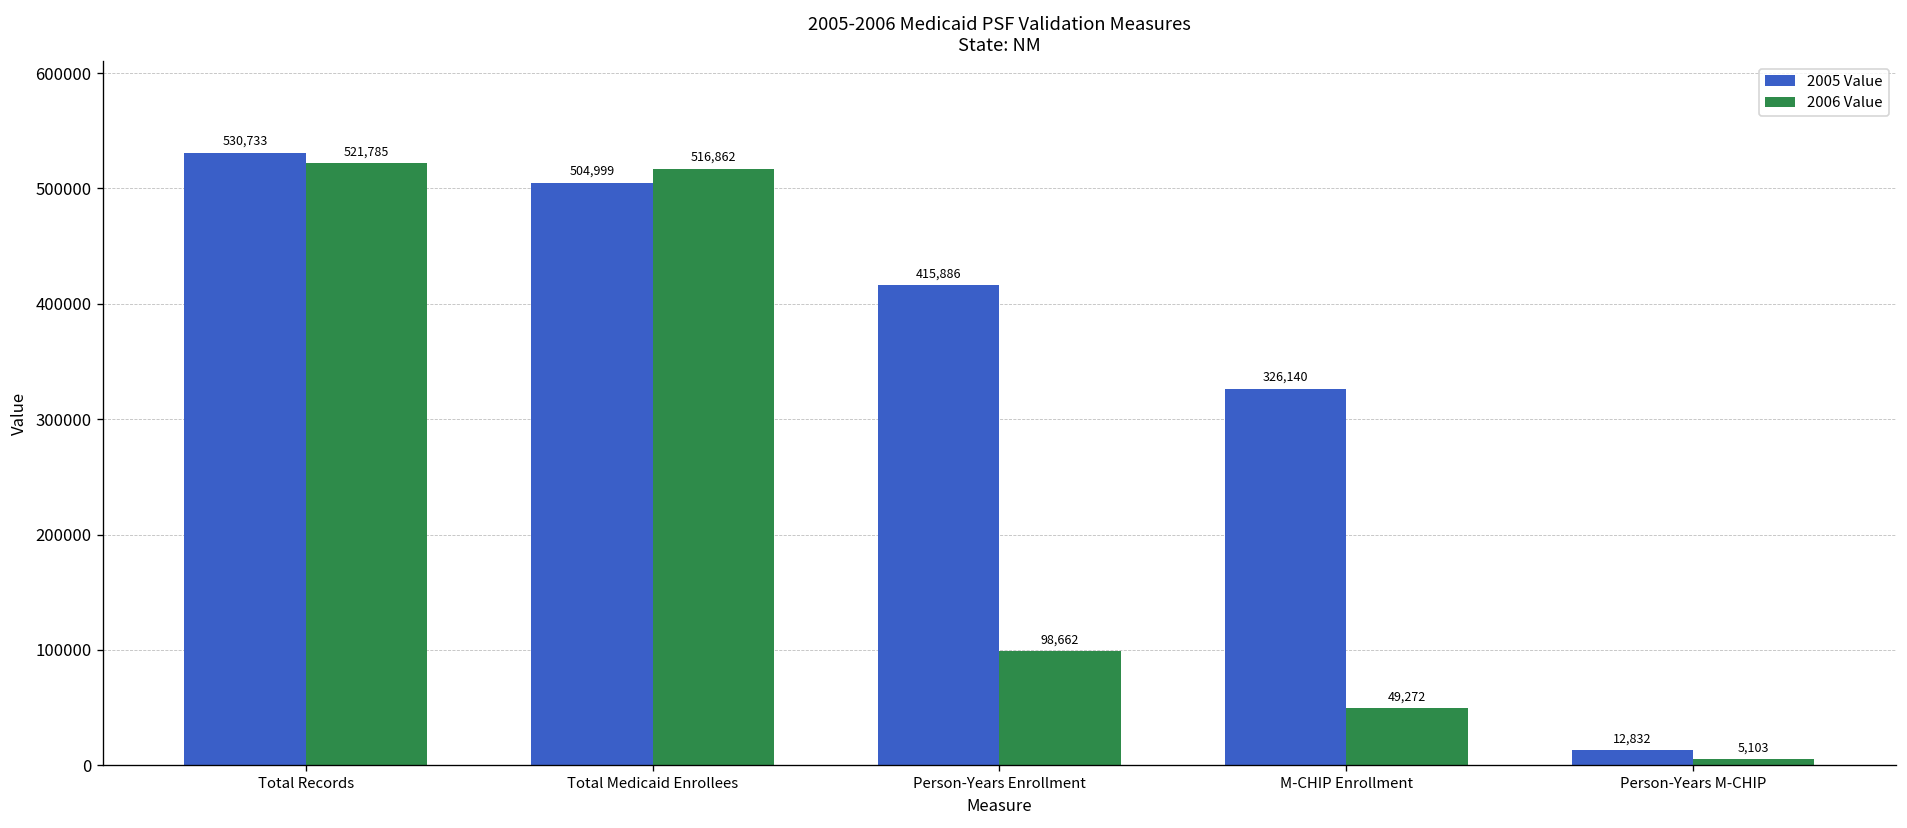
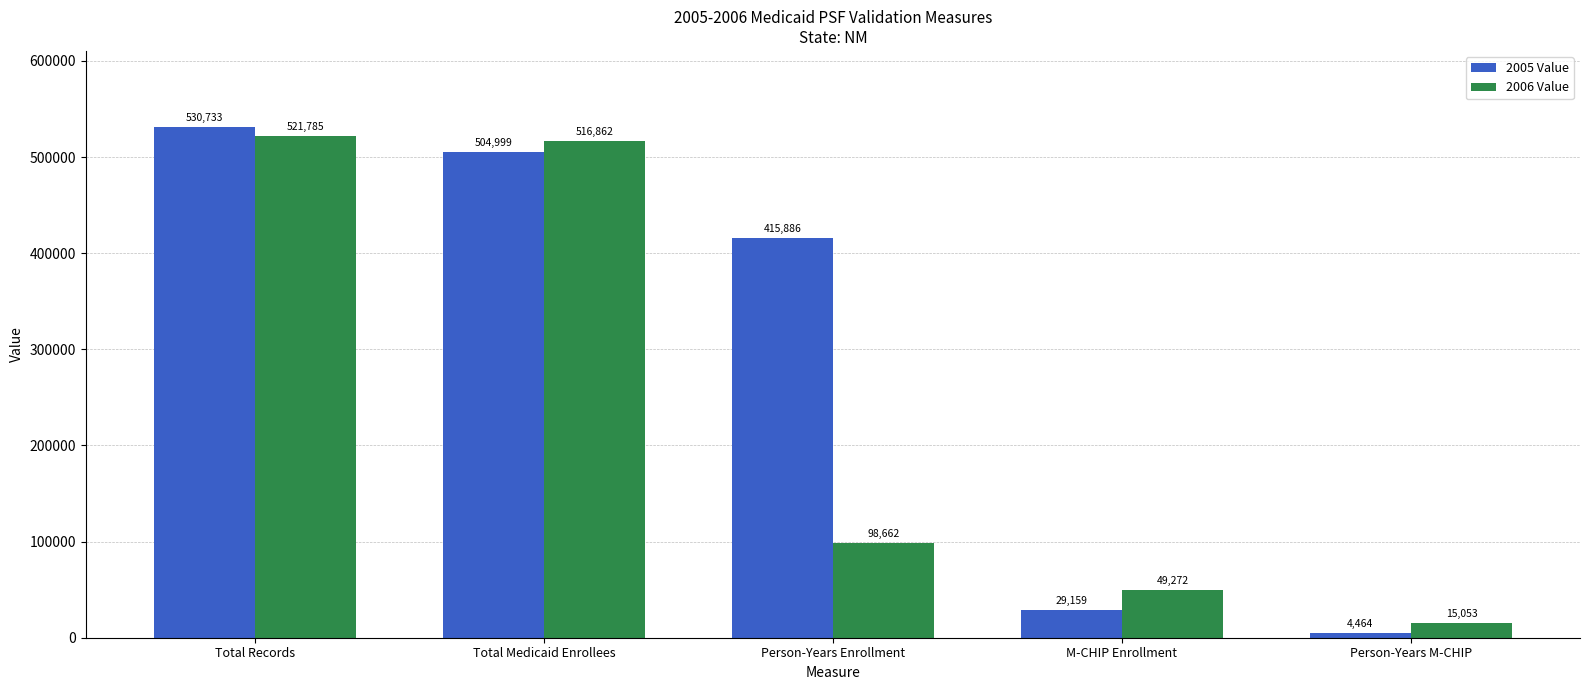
  {
    "2005 Value": {
      "Total Records": "530,733",
      "Total Medicaid Enrollees": "504,999",
      "Person-Years Enrollment": "415,886",
-     "M-CHIP Enrollment": "326,140",
-     "Person-Years M-CHIP": "12,832"
+     "M-CHIP Enrollment": "29,159",
+     "Person-Years M-CHIP": "4,464"
    },
    "2006 Value": {
      "Total Records": "521,785",
      "Total Medicaid Enrollees": "516,862",
      "Person-Years Enrollment": "98,662",
      "M-CHIP Enrollment": "49,272",
-     "Person-Years M-CHIP": "5,103"
+     "Person-Years M-CHIP": "15,053"
    }
  }
